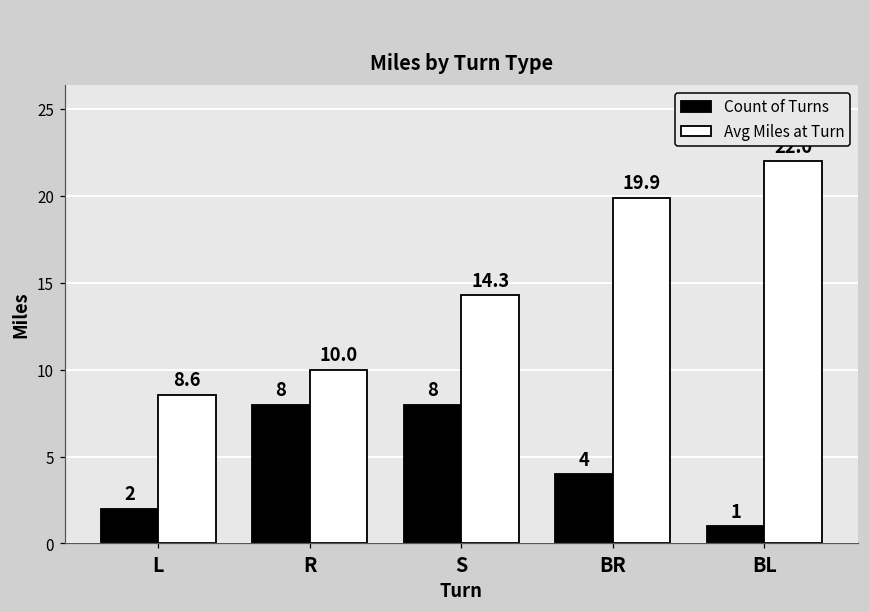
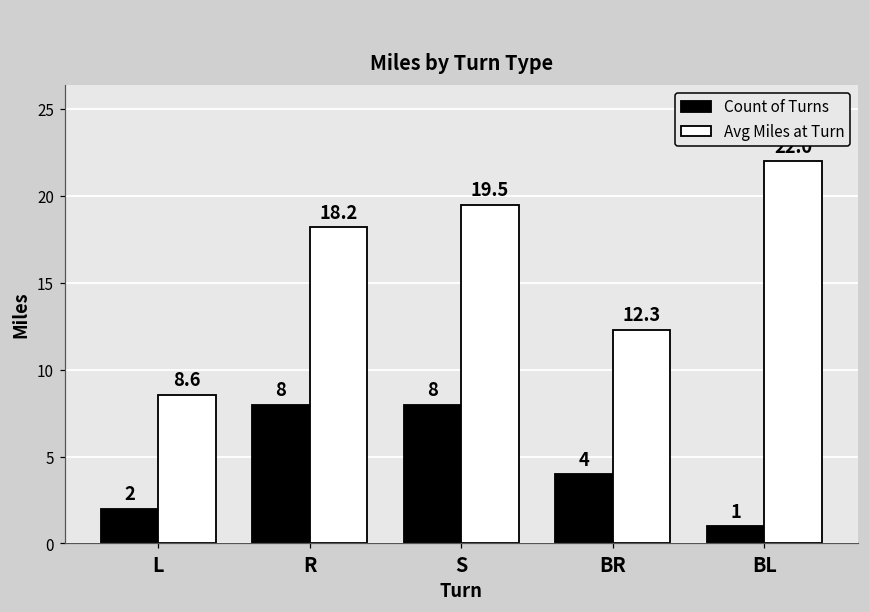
  {
    "Count of Turns": {
      "L": 2,
      "R": 8,
      "S": 8,
      "BR": 4,
      "BL": 1
    },
    "Avg Miles at Turn": {
      "L": 8.6,
-     "R": 10.0,
-     "S": 14.3,
-     "BR": 19.9
+     "R": 18.2,
+     "S": 19.5,
+     "BR": 12.3
    }
  }
